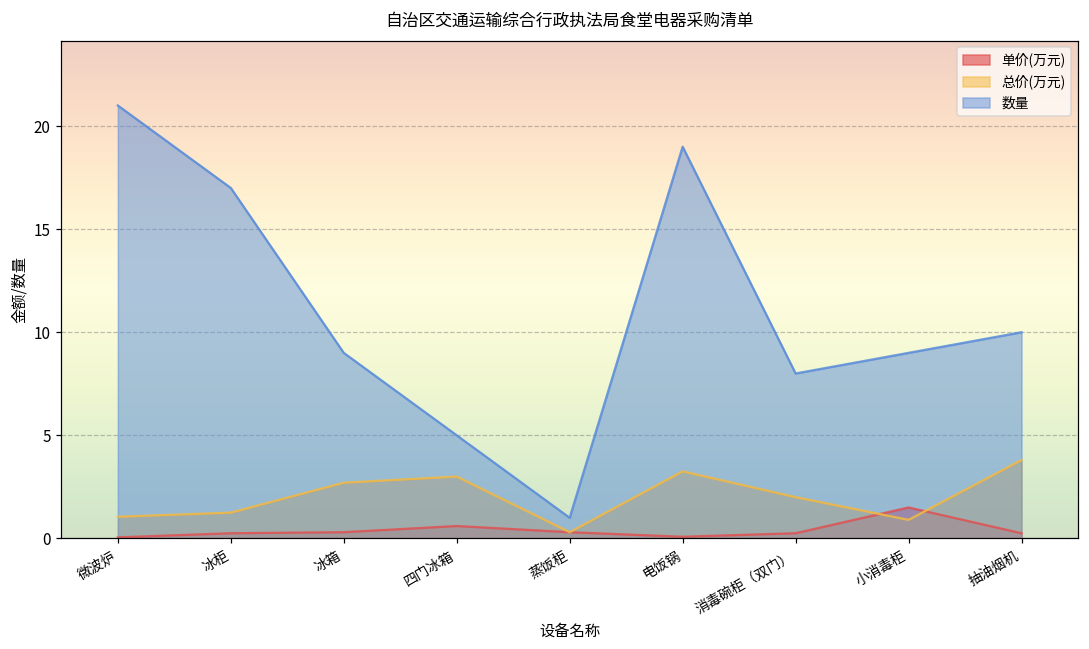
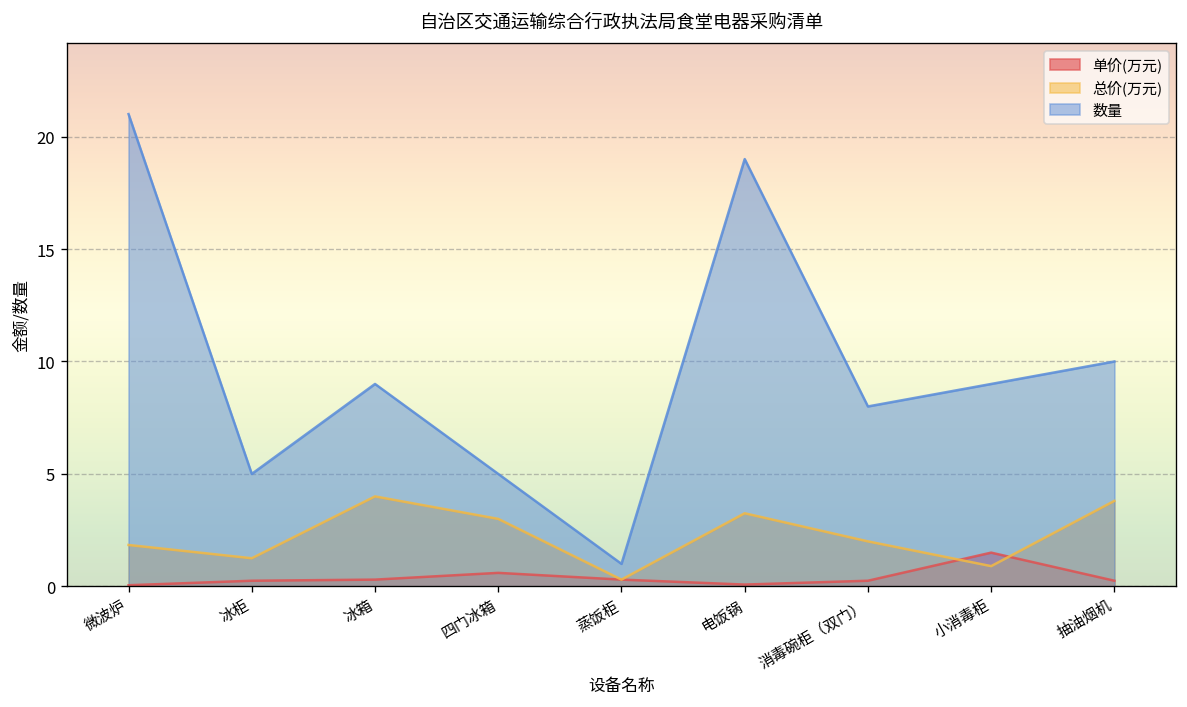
  {
    "单价(万元)": {
      "微波炉": 0.1,
      "冰柜": 0.3,
      "冰箱": 0.3,
      "四门冰箱": 0.6,
      "电饭锅": 0.1,
      "消毒碗柜（双门）": 0.3,
      "小消毒柜": 1.5,
      "抽油烟机": 0.3
    },
    "总价(万元)": {
-     "微波炉": 1.1,
+     "微波炉": 1.8,
      "冰柜": 1.3,
-     "冰箱": 2.7,
+     "冰箱": 4.0,
      "四门冰箱": 3.0,
      "电饭锅": 3.3,
      "消毒碗柜（双门）": 2.0,
      "小消毒柜": 0.9,
      "抽油烟机": 3.8
    },
    "数量": {
      "微波炉": 21,
-     "冰柜": 17,
+     "冰柜": 5,
      "冰箱": 9,
      "四门冰箱": 5,
      "蒸饭柜": 1,
      "电饭锅": 19,
      "消毒碗柜（双门）": 8,
      "小消毒柜": 9,
      "抽油烟机": 10
    }
  }
